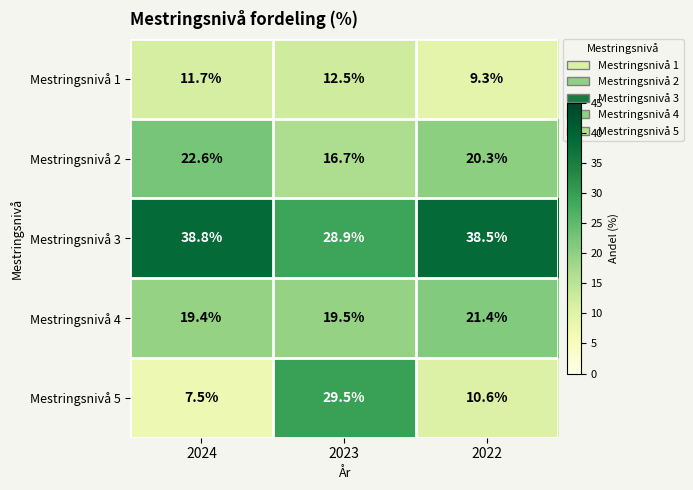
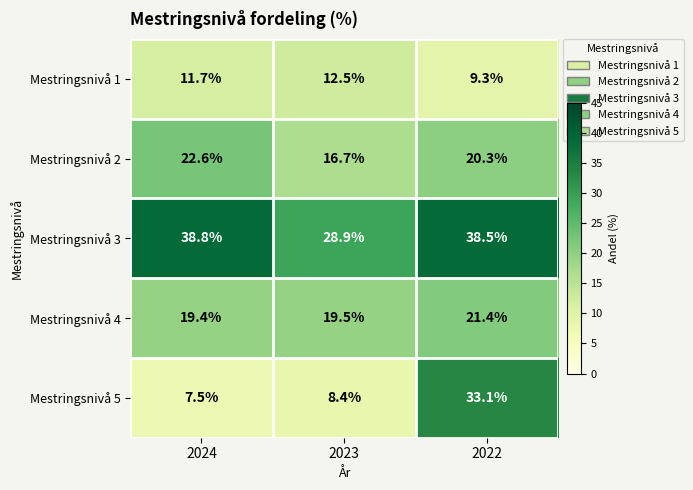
  {
    "Mestringsnivå 1": {
      "2024": "11.7%",
      "2023": "12.5%",
      "2022": "9.3%"
    },
    "Mestringsnivå 2": {
      "2024": "22.6%",
      "2023": "16.7%",
      "2022": "20.3%"
    },
    "Mestringsnivå 3": {
      "2024": "38.8%",
      "2023": "28.9%",
      "2022": "38.5%"
    },
    "Mestringsnivå 4": {
      "2024": "19.4%",
      "2023": "19.5%",
      "2022": "21.4%"
    },
    "Mestringsnivå 5": {
      "2024": "7.5%",
-     "2023": "29.5%",
-     "2022": "10.6%"
+     "2023": "8.4%",
+     "2022": "33.1%"
    }
  }
